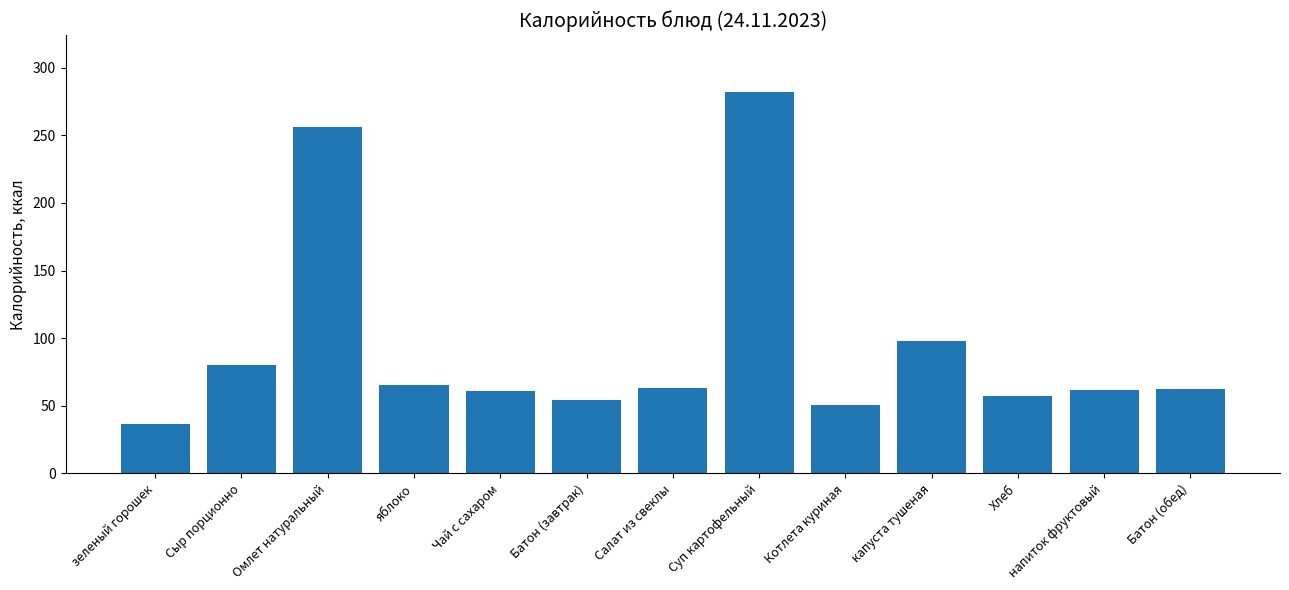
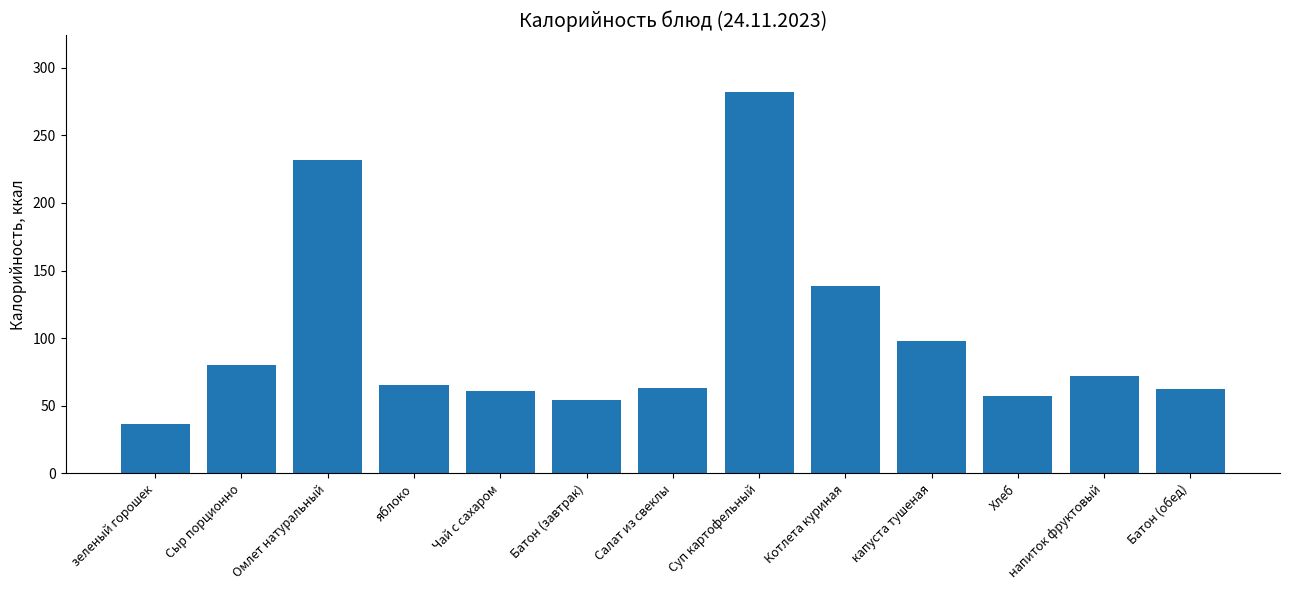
  {
    "зеленый горошек": 37,
    "Сыр порционно": 80,
-   "Омлет натуральный": 256,
+   "Омлет натуральный": 232,
    "яблоко": 65,
    "Чай с сахаром": 61,
    "Батон (завтрак)": 54,
    "Салат из свеклы": 63,
    "Суп картофельный": 282,
-   "Котлета куриная": 51,
+   "Котлета куриная": 138,
    "капуста тушеная": 98,
    "Хлеб": 57,
-   "напиток фруктовый": 62,
+   "напиток фруктовый": 72,
    "Батон (обед)": 63
  }
